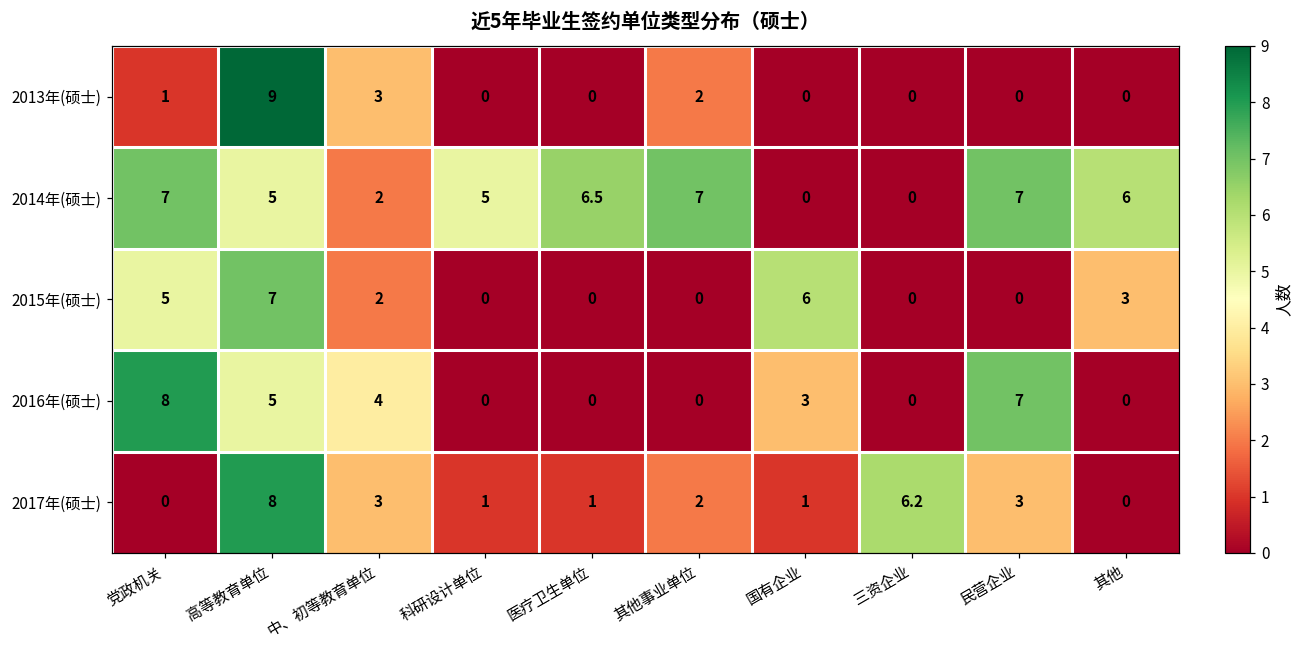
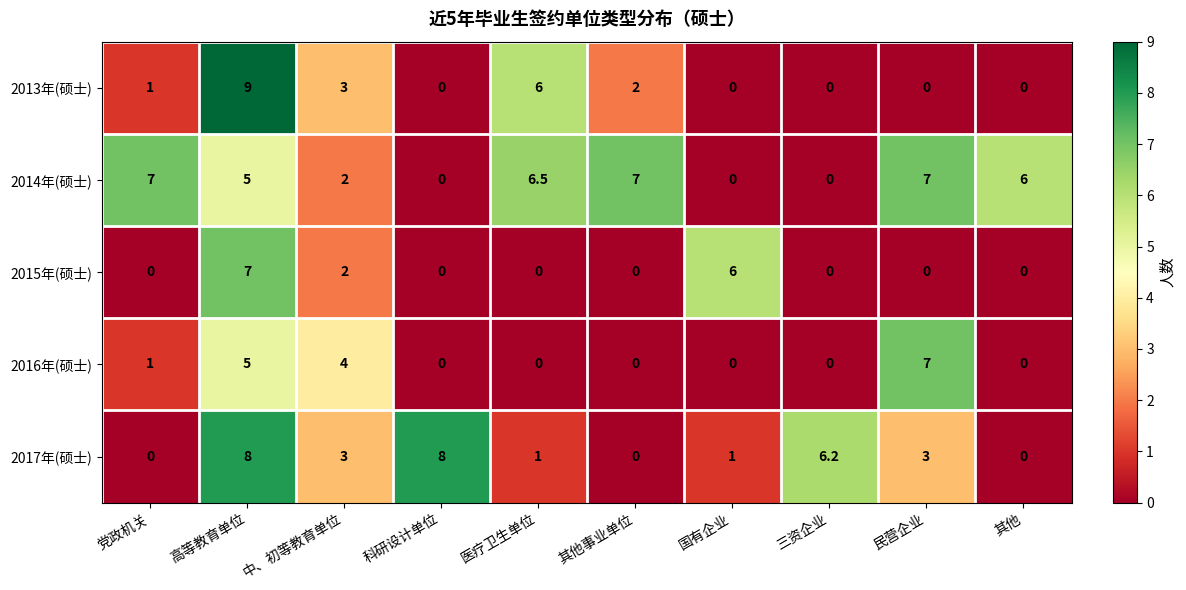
  {
    "2013年(硕士)": {
      "党政机关": 1,
      "高等教育单位": 9,
      "中、初等教育单位": 3,
      "科研设计单位": 0,
-     "医疗卫生单位": 0,
+     "医疗卫生单位": 6,
      "其他事业单位": 2,
      "国有企业": 0,
      "三资企业": 0,
      "民营企业": 0,
      "其他": 0
    },
    "2014年(硕士)": {
      "党政机关": 7,
      "高等教育单位": 5,
      "中、初等教育单位": 2,
-     "科研设计单位": 5,
+     "科研设计单位": 0,
      "医疗卫生单位": 6.5,
      "其他事业单位": 7,
      "国有企业": 0,
      "三资企业": 0,
      "民营企业": 7,
      "其他": 6
    },
    "2015年(硕士)": {
-     "党政机关": 5,
+     "党政机关": 0,
      "高等教育单位": 7,
      "中、初等教育单位": 2,
      "科研设计单位": 0,
      "医疗卫生单位": 0,
      "其他事业单位": 0,
      "国有企业": 6,
      "三资企业": 0,
      "民营企业": 0,
-     "其他": 3
+     "其他": 0
    },
    "2016年(硕士)": {
-     "党政机关": 8,
+     "党政机关": 1,
      "高等教育单位": 5,
      "中、初等教育单位": 4,
      "科研设计单位": 0,
      "医疗卫生单位": 0,
      "其他事业单位": 0,
-     "国有企业": 3,
+     "国有企业": 0,
      "三资企业": 0,
      "民营企业": 7,
      "其他": 0
    },
    "2017年(硕士)": {
      "党政机关": 0,
      "高等教育单位": 8,
      "中、初等教育单位": 3,
-     "科研设计单位": 1,
+     "科研设计单位": 8,
      "医疗卫生单位": 1,
-     "其他事业单位": 2,
+     "其他事业单位": 0,
      "国有企业": 1,
      "三资企业": 6.2,
      "民营企业": 3,
      "其他": 0
    }
  }
